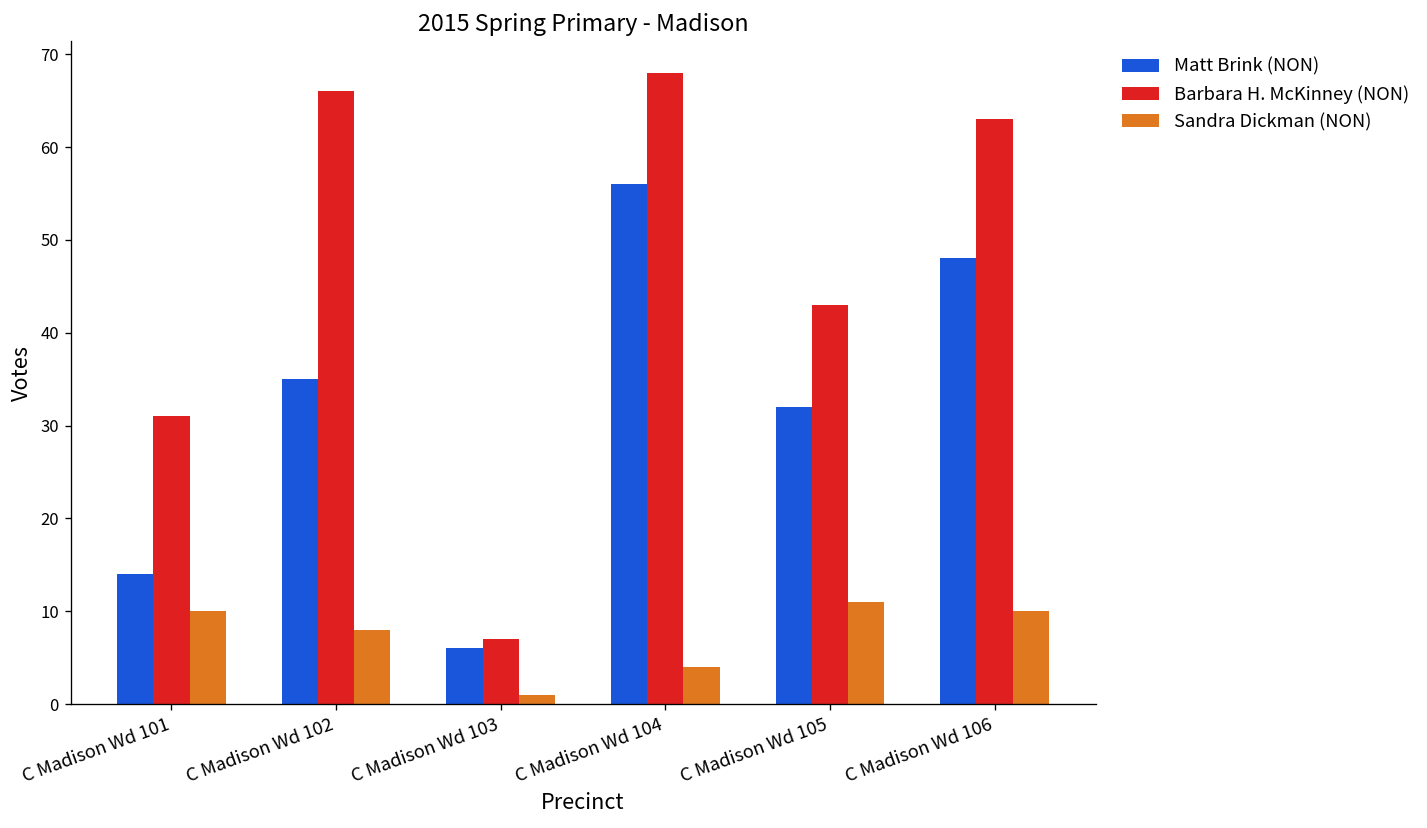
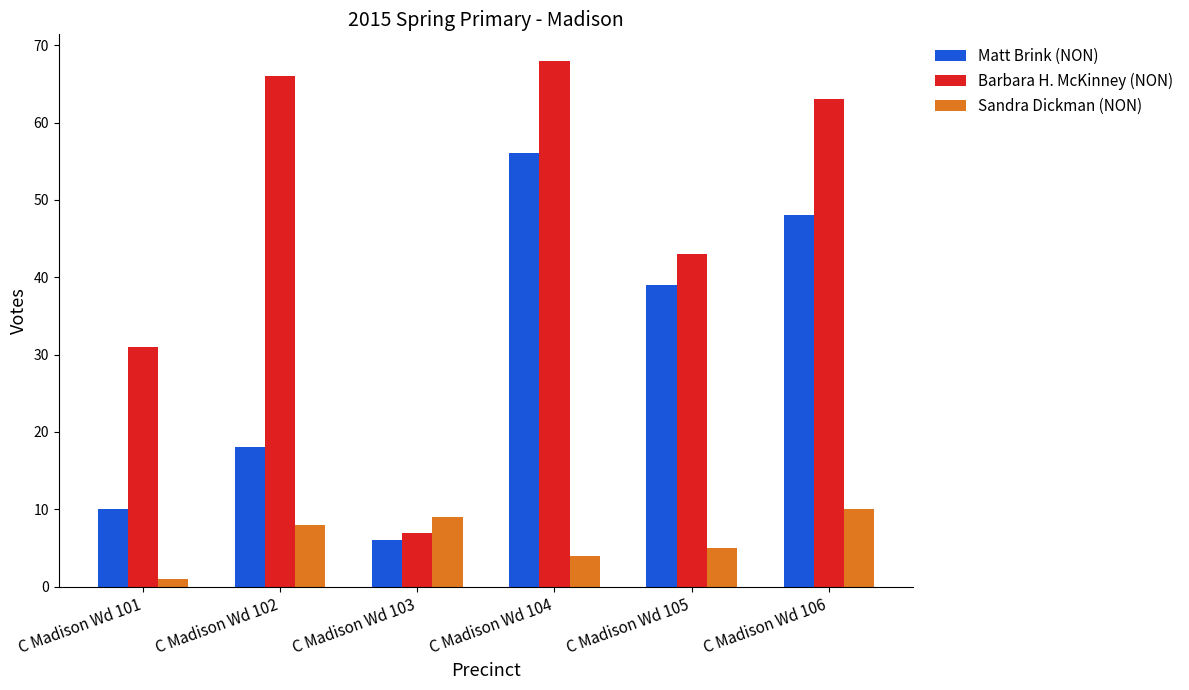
  {
    "Matt Brink (NON)": {
-     "C Madison Wd 101": 14,
-     "C Madison Wd 102": 35,
+     "C Madison Wd 101": 10,
+     "C Madison Wd 102": 18,
      "C Madison Wd 103": 6,
      "C Madison Wd 104": 56,
-     "C Madison Wd 105": 32,
+     "C Madison Wd 105": 39,
      "C Madison Wd 106": 48
    },
    "Barbara H. McKinney (NON)": {
      "C Madison Wd 101": 31,
      "C Madison Wd 102": 66,
      "C Madison Wd 103": 7,
      "C Madison Wd 104": 68,
      "C Madison Wd 105": 43,
      "C Madison Wd 106": 63
    },
    "Sandra Dickman (NON)": {
-     "C Madison Wd 101": 10,
+     "C Madison Wd 101": 1,
      "C Madison Wd 102": 8,
-     "C Madison Wd 103": 1,
+     "C Madison Wd 103": 9,
      "C Madison Wd 104": 4,
-     "C Madison Wd 105": 11,
+     "C Madison Wd 105": 5,
      "C Madison Wd 106": 10
    }
  }
